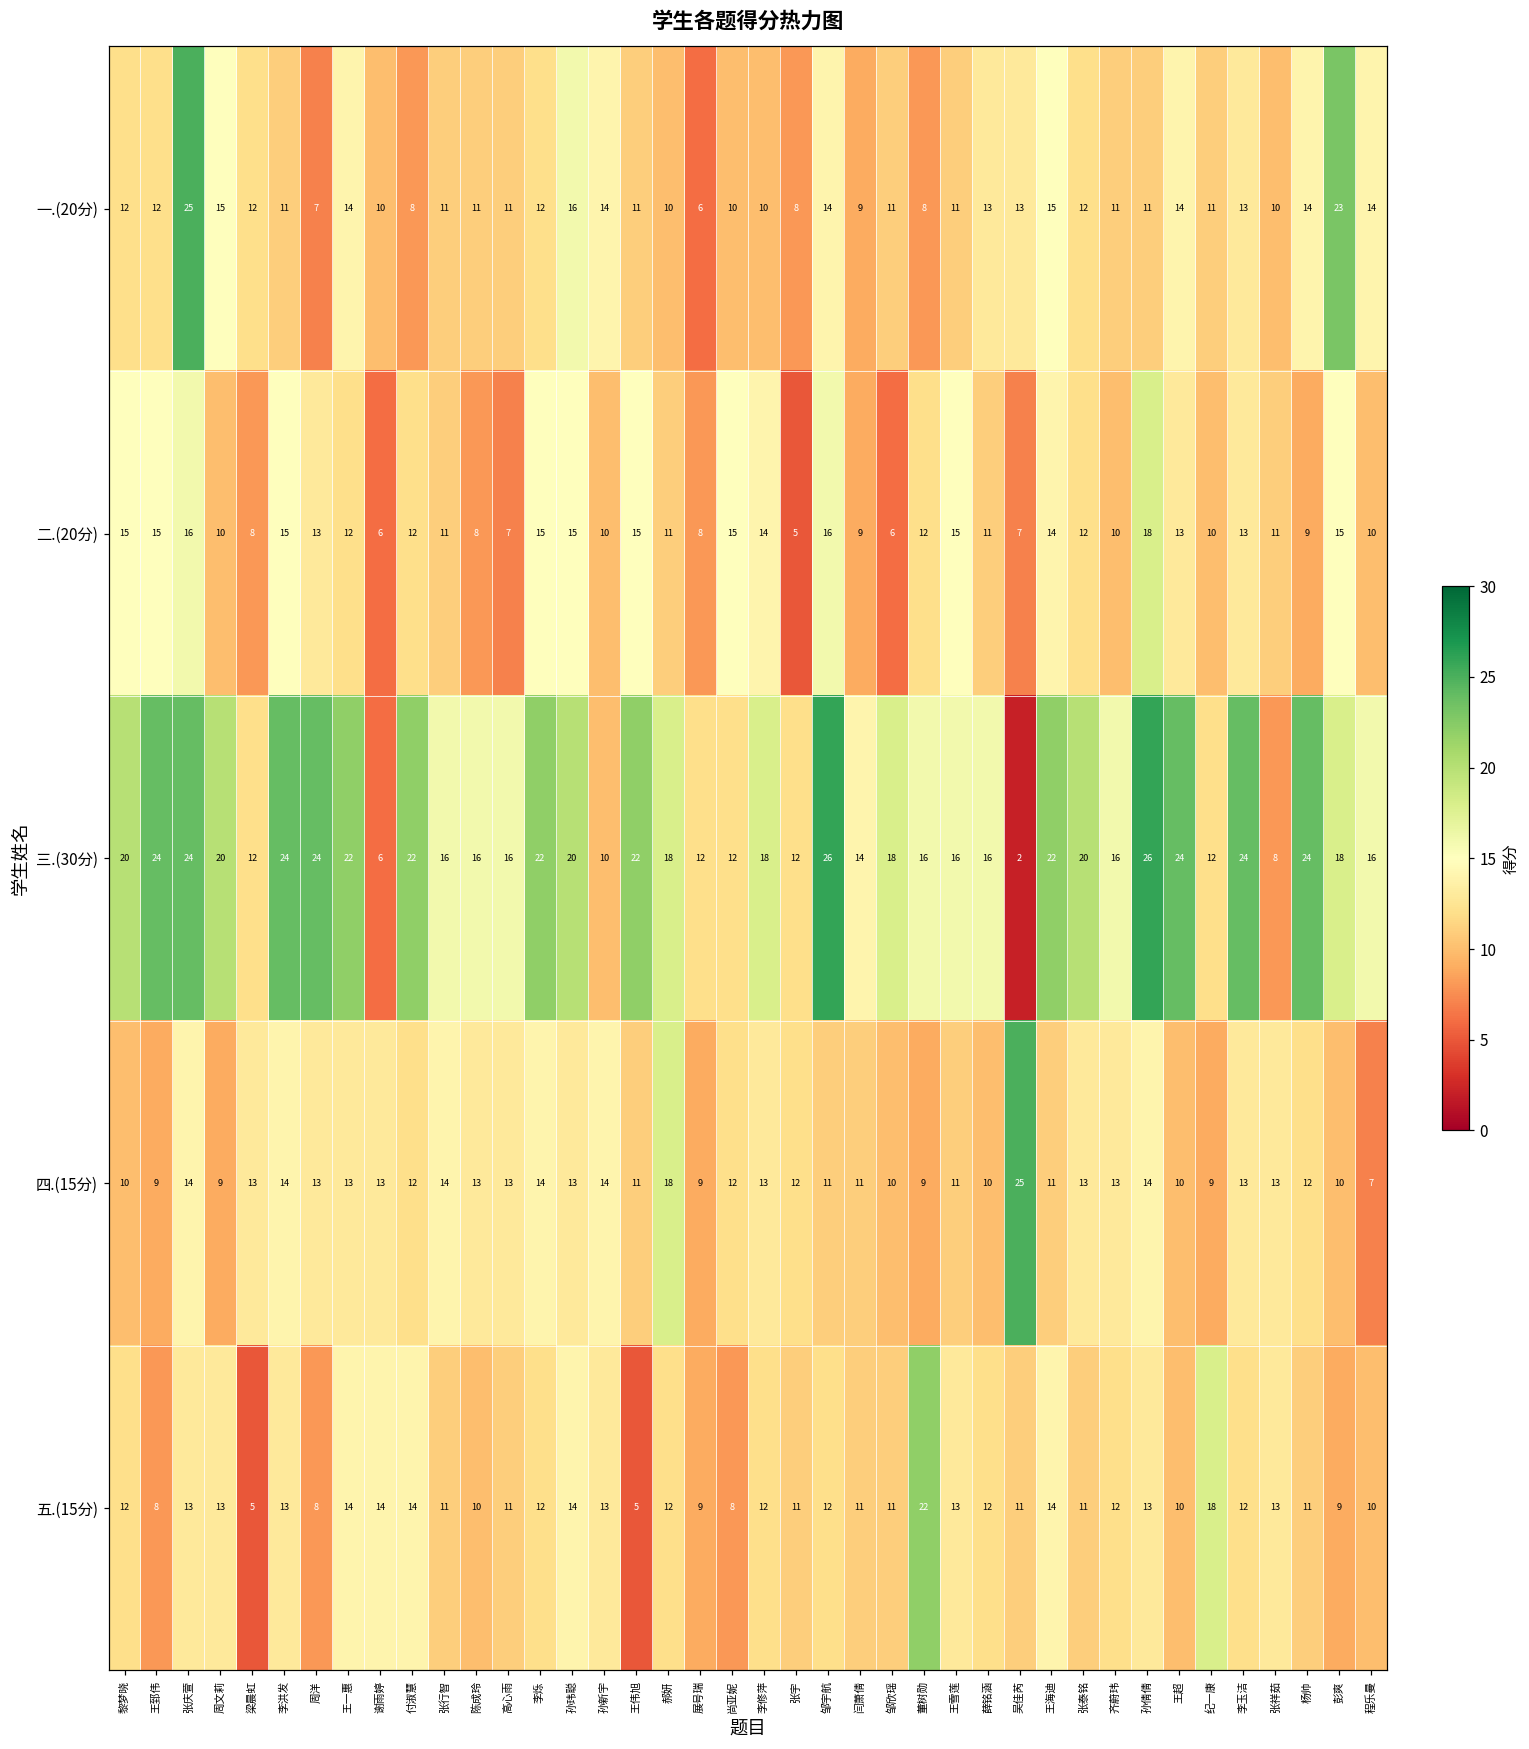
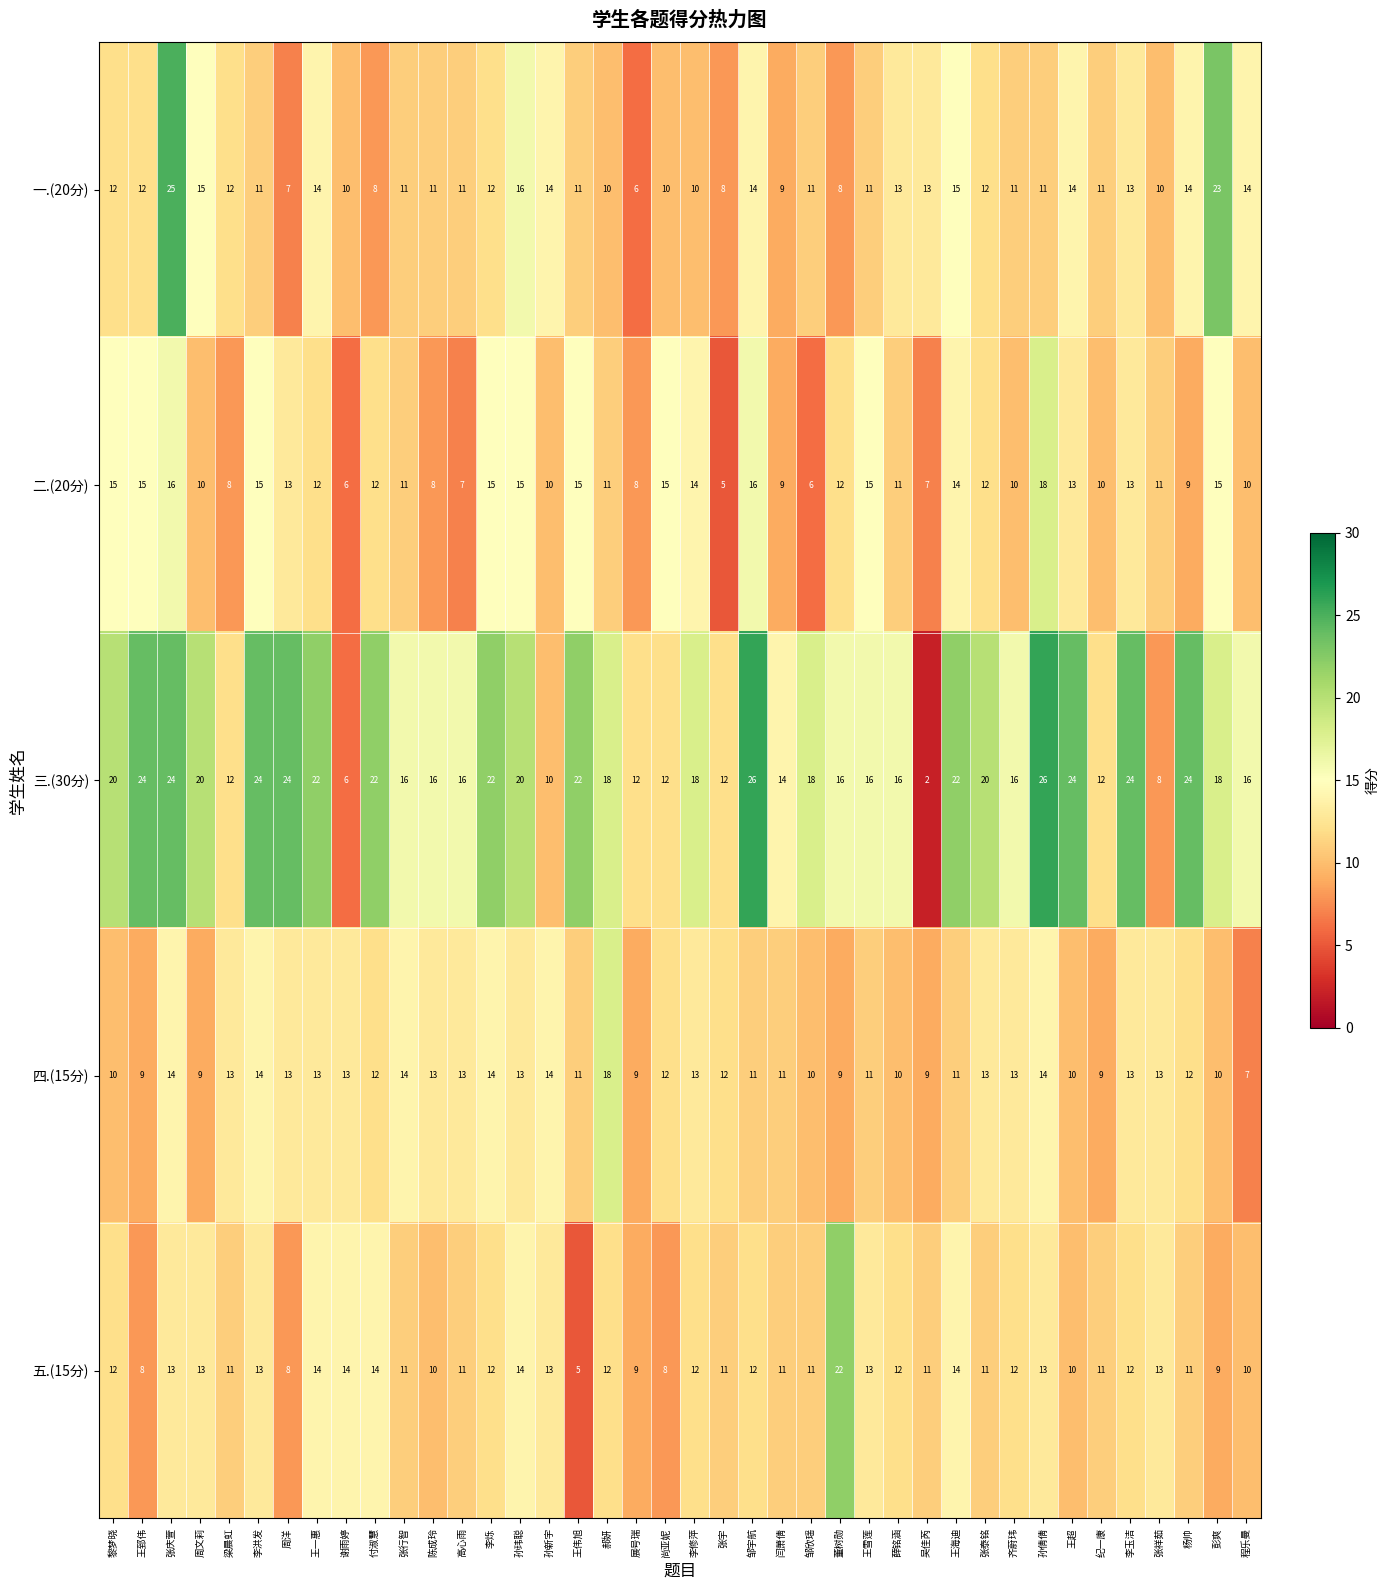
  {
    "一.(20分)": {
      "黎梦晓": 12,
      "王郅伟": 12,
      "张庆萱": 25,
      "周文莉": 15,
      "梁晨虹": 12,
      "李洪发": 11,
      "周洋": 7,
      "王一惠": 14,
      "谢雨婷": 10,
      "付淑慧": 8,
      "张行智": 11,
      "陈成玲": 11,
      "高心雨": 11,
      "李烁": 12,
      "孙玮聪": 16,
      "孙新宇": 14,
      "王伟旭": 11,
      "郝妍": 10,
      "展号瑞": 6,
      "尚亚妮": 10,
      "李修萍": 10,
      "张宇": 8,
      "邹宇航": 14,
      "闫萧倩": 9,
      "邹欣瑶": 11,
      "董树勋": 8,
      "王雪莲": 11,
      "薛铭涵": 13,
      "吴佳芮": 13,
      "王海迪": 15,
      "张泰铭": 12,
      "齐蔚玮": 11,
      "孙倩倩": 11,
      "王超": 14,
      "纪一康": 11,
      "李玉洁": 13,
      "张祥茹": 10,
      "杨帅": 14,
      "彭爽": 23,
      "程乐曼": 14
    },
    "二.(20分)": {
      "黎梦晓": 15,
      "王郅伟": 15,
      "张庆萱": 16,
      "周文莉": 10,
      "梁晨虹": 8,
      "李洪发": 15,
      "周洋": 13,
      "王一惠": 12,
      "谢雨婷": 6,
      "付淑慧": 12,
      "张行智": 11,
      "陈成玲": 8,
      "高心雨": 7,
      "李烁": 15,
      "孙玮聪": 15,
      "孙新宇": 10,
      "王伟旭": 15,
      "郝妍": 11,
      "展号瑞": 8,
      "尚亚妮": 15,
      "李修萍": 14,
      "张宇": 5,
      "邹宇航": 16,
      "闫萧倩": 9,
      "邹欣瑶": 6,
      "董树勋": 12,
      "王雪莲": 15,
      "薛铭涵": 11,
      "吴佳芮": 7,
      "王海迪": 14,
      "张泰铭": 12,
      "齐蔚玮": 10,
      "孙倩倩": 18,
      "王超": 13,
      "纪一康": 10,
      "李玉洁": 13,
      "张祥茹": 11,
      "杨帅": 9,
      "彭爽": 15,
      "程乐曼": 10
    },
    "三.(30分)": {
      "黎梦晓": 20,
      "王郅伟": 24,
      "张庆萱": 24,
      "周文莉": 20,
      "梁晨虹": 12,
      "李洪发": 24,
      "周洋": 24,
      "王一惠": 22,
      "谢雨婷": 6,
      "付淑慧": 22,
      "张行智": 16,
      "陈成玲": 16,
      "高心雨": 16,
      "李烁": 22,
      "孙玮聪": 20,
      "孙新宇": 10,
      "王伟旭": 22,
      "郝妍": 18,
      "展号瑞": 12,
      "尚亚妮": 12,
      "李修萍": 18,
      "张宇": 12,
      "邹宇航": 26,
      "闫萧倩": 14,
      "邹欣瑶": 18,
      "董树勋": 16,
      "王雪莲": 16,
      "薛铭涵": 16,
      "吴佳芮": 2,
      "王海迪": 22,
      "张泰铭": 20,
      "齐蔚玮": 16,
      "孙倩倩": 26,
      "王超": 24,
      "纪一康": 12,
      "李玉洁": 24,
      "张祥茹": 8,
      "杨帅": 24,
      "彭爽": 18,
      "程乐曼": 16
    },
    "四.(15分)": {
      "黎梦晓": 10,
      "王郅伟": 9,
      "张庆萱": 14,
      "周文莉": 9,
      "梁晨虹": 13,
      "李洪发": 14,
      "周洋": 13,
      "王一惠": 13,
      "谢雨婷": 13,
      "付淑慧": 12,
      "张行智": 14,
      "陈成玲": 13,
      "高心雨": 13,
      "李烁": 14,
      "孙玮聪": 13,
      "孙新宇": 14,
      "王伟旭": 11,
      "郝妍": 18,
      "展号瑞": 9,
      "尚亚妮": 12,
      "李修萍": 13,
      "张宇": 12,
      "邹宇航": 11,
      "闫萧倩": 11,
      "邹欣瑶": 10,
      "董树勋": 9,
      "王雪莲": 11,
      "薛铭涵": 10,
-     "吴佳芮": 25,
+     "吴佳芮": 9,
      "王海迪": 11,
      "张泰铭": 13,
      "齐蔚玮": 13,
      "孙倩倩": 14,
      "王超": 10,
      "纪一康": 9,
      "李玉洁": 13,
      "张祥茹": 13,
      "杨帅": 12,
      "彭爽": 10,
      "程乐曼": 7
    },
    "五.(15分)": {
      "黎梦晓": 12,
      "王郅伟": 8,
      "张庆萱": 13,
      "周文莉": 13,
-     "梁晨虹": 5,
+     "梁晨虹": 11,
      "李洪发": 13,
      "周洋": 8,
      "王一惠": 14,
      "谢雨婷": 14,
      "付淑慧": 14,
      "张行智": 11,
      "陈成玲": 10,
      "高心雨": 11,
      "李烁": 12,
      "孙玮聪": 14,
      "孙新宇": 13,
      "王伟旭": 5,
      "郝妍": 12,
      "展号瑞": 9,
      "尚亚妮": 8,
      "李修萍": 12,
      "张宇": 11,
      "邹宇航": 12,
      "闫萧倩": 11,
      "邹欣瑶": 11,
      "董树勋": 22,
      "王雪莲": 13,
      "薛铭涵": 12,
      "吴佳芮": 11,
      "王海迪": 14,
      "张泰铭": 11,
      "齐蔚玮": 12,
      "孙倩倩": 13,
      "王超": 10,
-     "纪一康": 18,
+     "纪一康": 11,
      "李玉洁": 12,
      "张祥茹": 13,
      "杨帅": 11,
      "彭爽": 9,
      "程乐曼": 10
    }
  }
